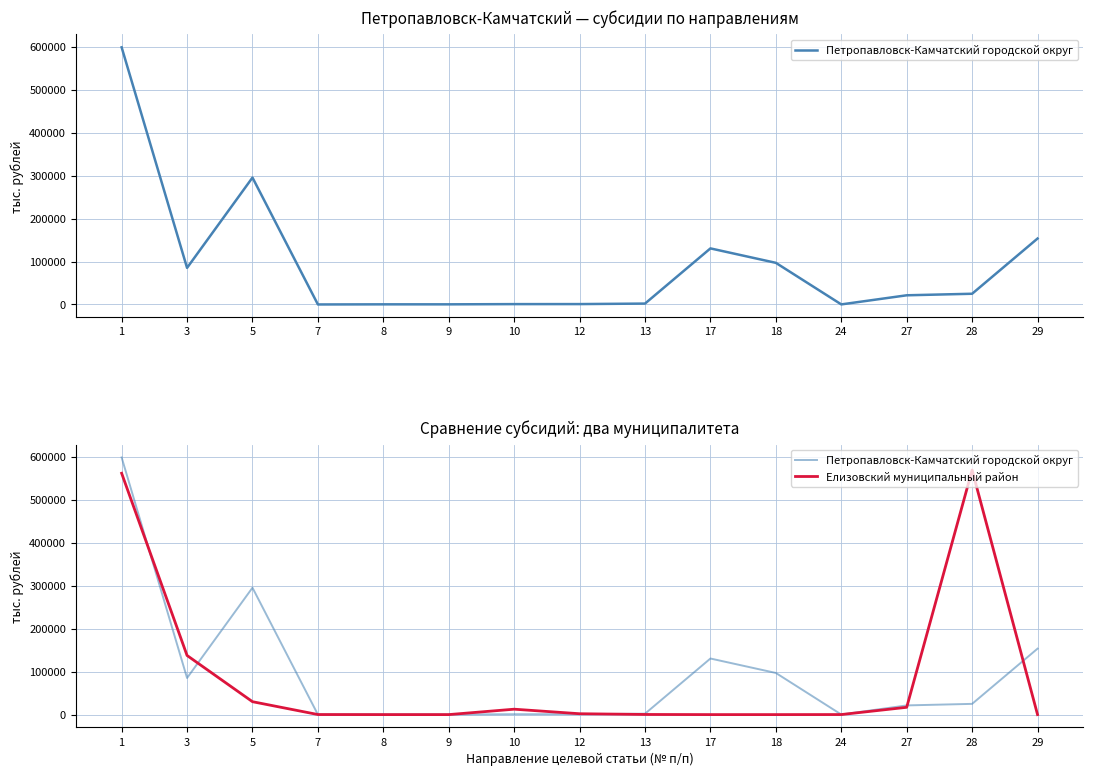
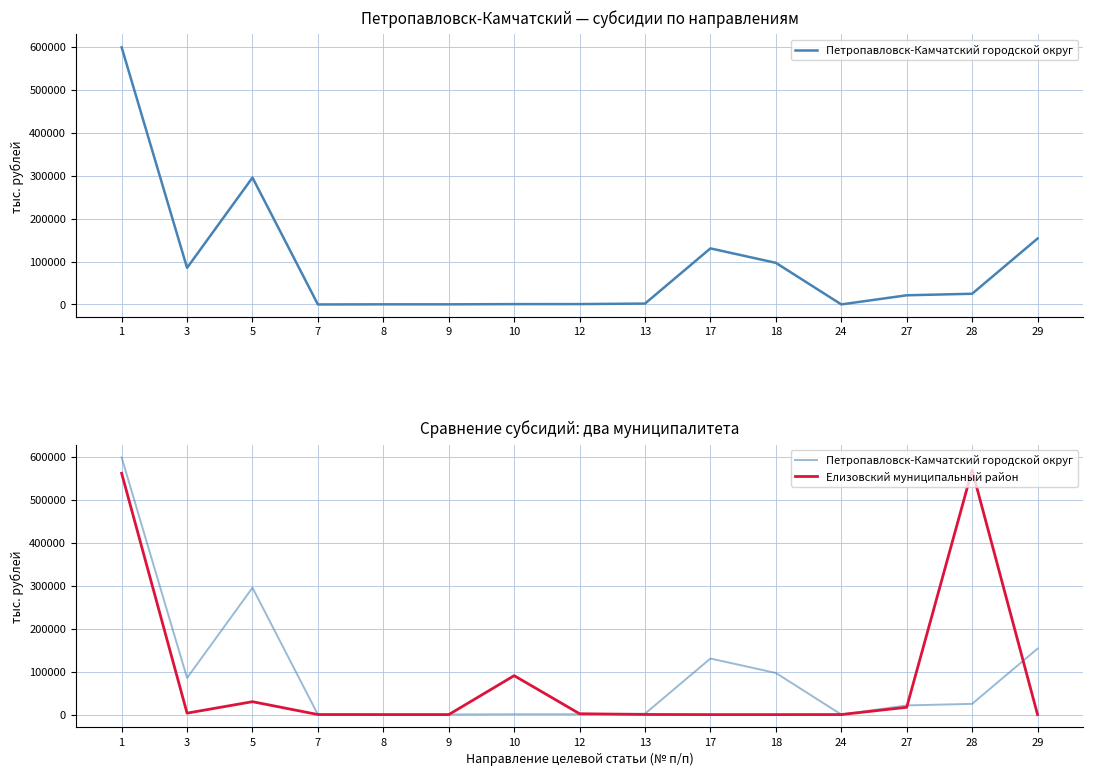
  {
    "Петропавловск-Камчатский — субсидии по направлениям": {
      "1": 600000,
      "3": 90000,
      "5": 300000,
      "7": 0,
      "8": 0,
      "9": 0,
      "10": 0,
      "12": 0,
      "13": 0,
      "17": 130000,
      "18": 100000,
      "24": 0,
      "27": 20000,
      "28": 30000,
      "29": 150000
    },
    "Сравнение субсидий: два муниципалитета": {
      "Петропавловск-Камчатский городской округ": {
        "1": 600000,
        "3": 90000,
        "5": 300000,
        "10": 0,
        "17": 130000,
        "18": 100000,
        "28": 30000,
        "29": 150000
      },
      "Елизовский муниципальный район": {
        "1": 560000,
-       "3": 140000,
+       "3": 0,
        "5": 30000,
-       "10": 10000,
+       "10": 90000,
        "17": 0,
        "18": 0,
        "29": 0
      }
    }
  }
